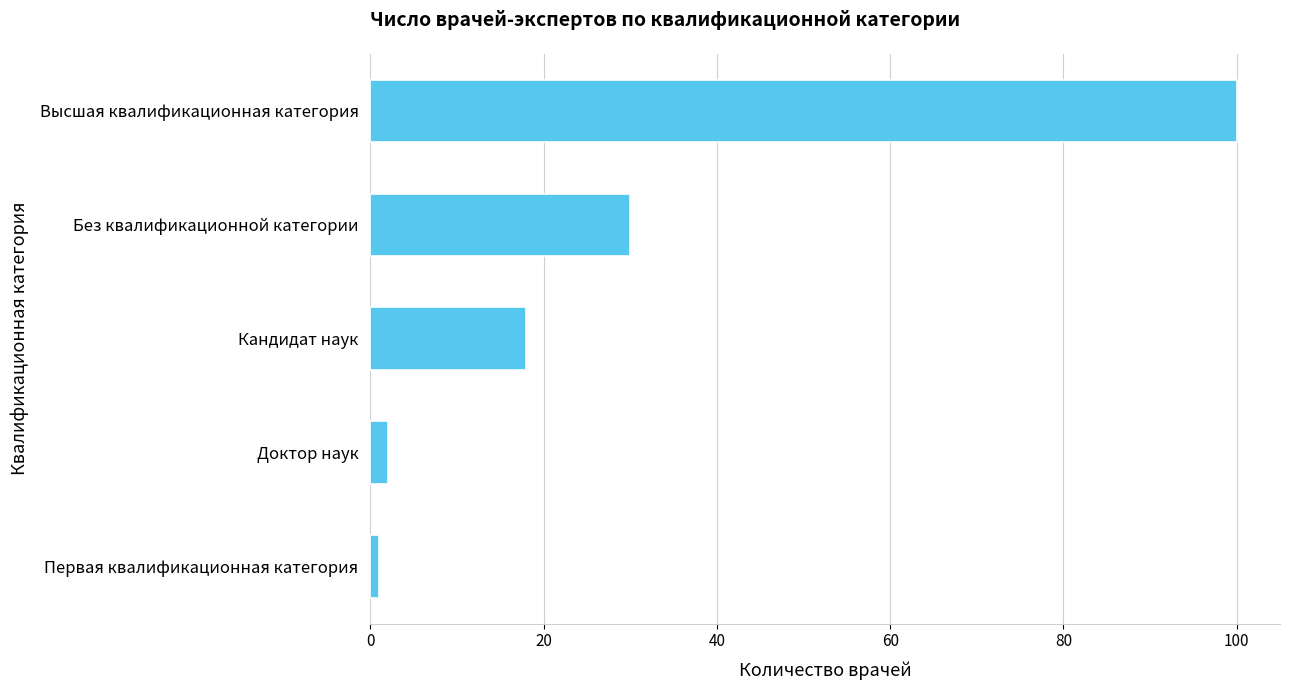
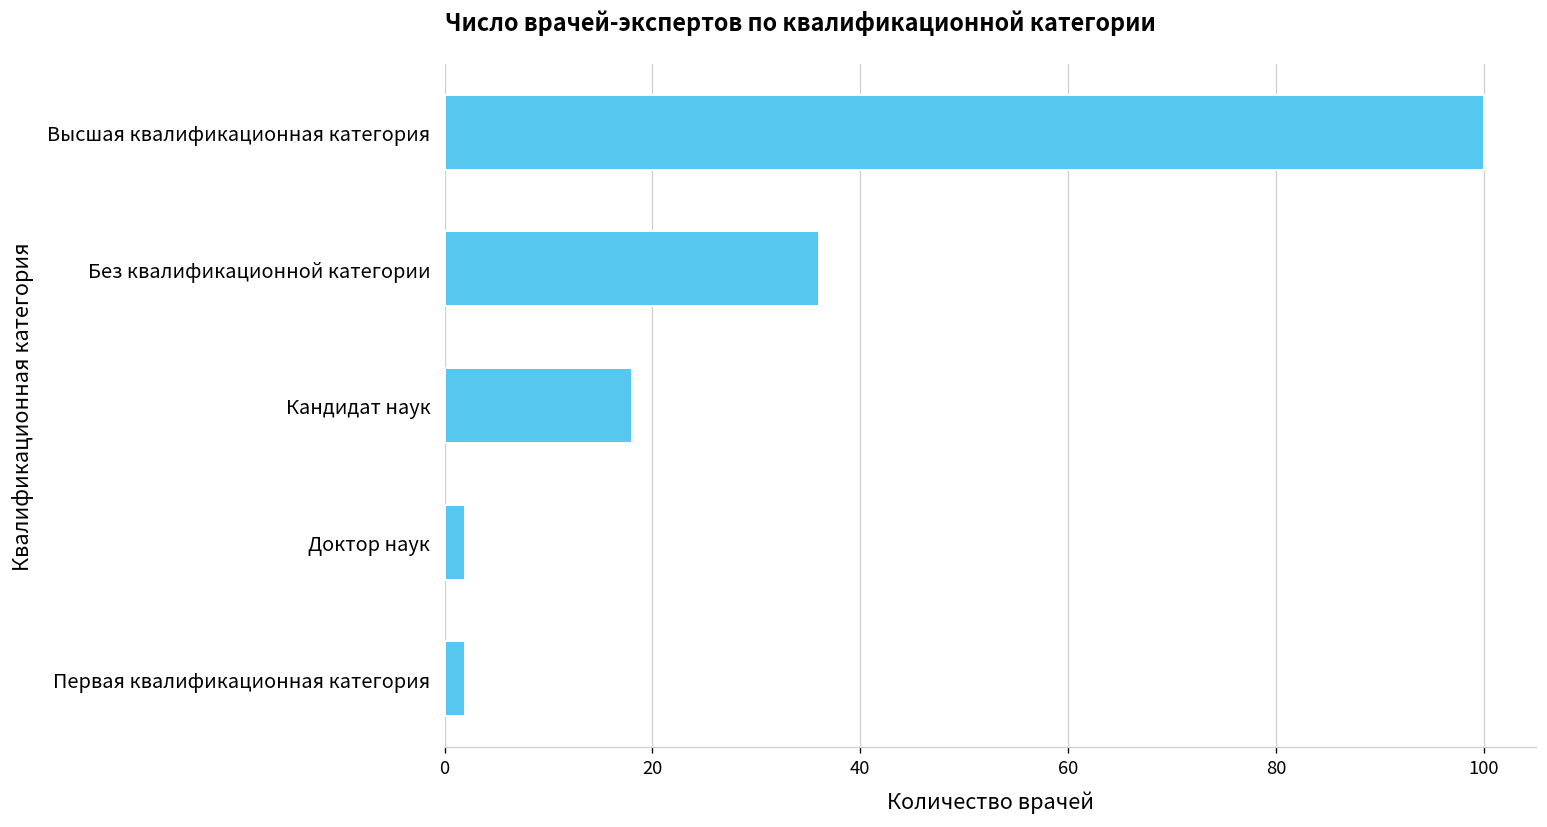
  {
    "Высшая квалификационная категория": 100,
-   "Без квалификационной категории": 30,
+   "Без квалификационной категории": 36,
    "Кандидат наук": 18,
    "Доктор наук": 2,
-   "Первая квалификационная категория": 1
+   "Первая квалификационная категория": 2
  }
